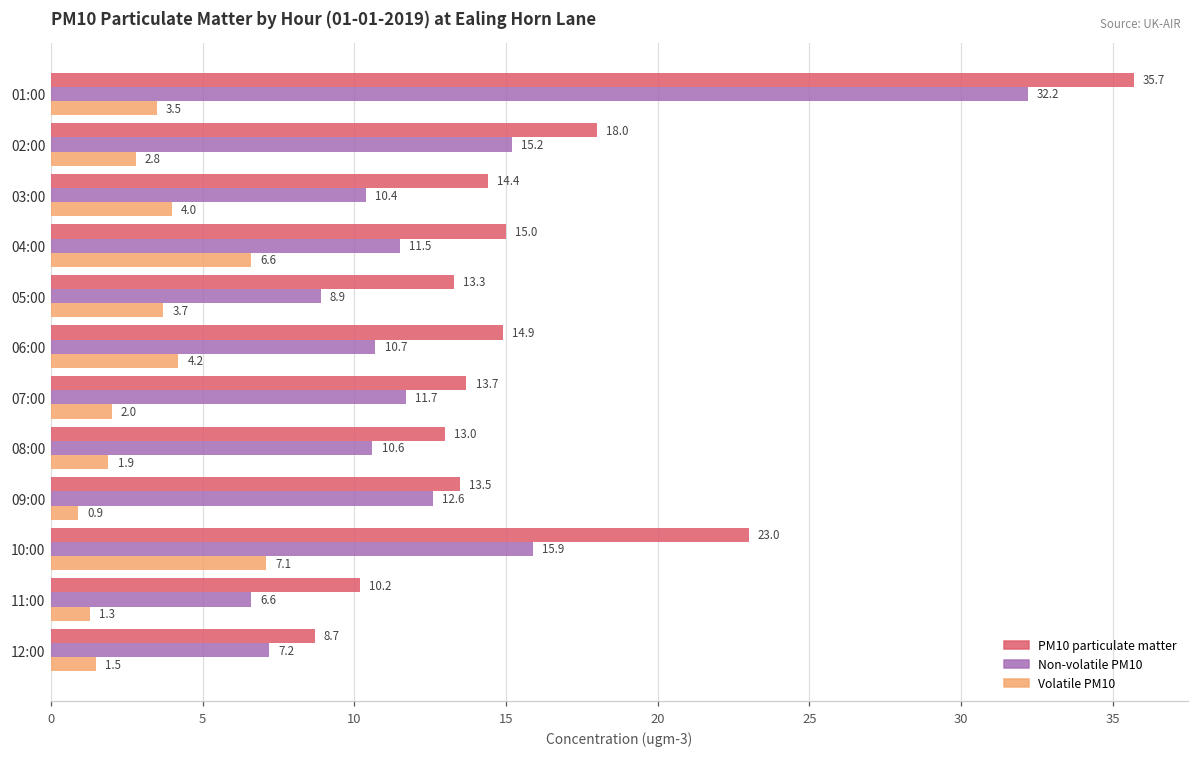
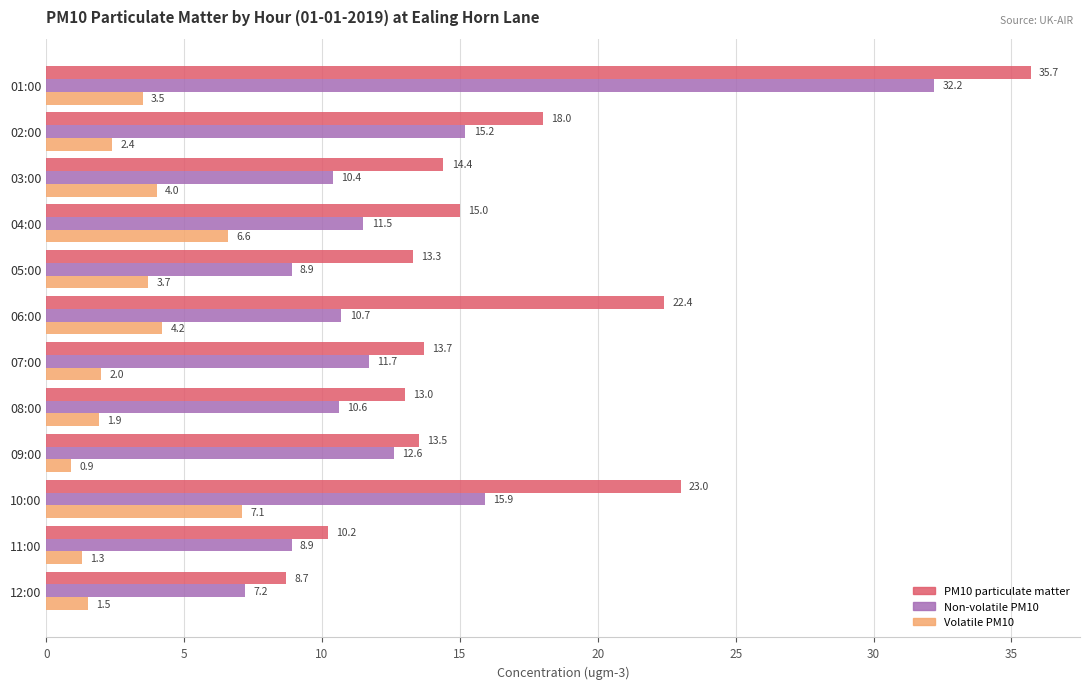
  {
    "PM10 particulate matter": {
      "01:00": 35.7,
      "02:00": 18.0,
      "03:00": 14.4,
      "04:00": 15.0,
      "05:00": 13.3,
-     "06:00": 14.9,
+     "06:00": 22.4,
      "07:00": 13.7,
      "08:00": 13.0,
      "09:00": 13.5,
      "10:00": 23.0,
      "11:00": 10.2,
      "12:00": 8.7
    },
    "Non-volatile PM10": {
      "01:00": 32.2,
      "02:00": 15.2,
      "03:00": 10.4,
      "04:00": 11.5,
      "05:00": 8.9,
      "06:00": 10.7,
      "07:00": 11.7,
      "08:00": 10.6,
      "09:00": 12.6,
      "10:00": 15.9,
-     "11:00": 6.6,
+     "11:00": 8.9,
      "12:00": 7.2
    },
    "Volatile PM10": {
      "01:00": 3.5,
-     "02:00": 2.8,
+     "02:00": 2.4,
      "03:00": 4.0,
      "04:00": 6.6,
      "05:00": 3.7,
      "06:00": 4.2,
      "07:00": 2.0,
      "08:00": 1.9,
      "09:00": 0.9,
      "10:00": 7.1,
      "11:00": 1.3,
      "12:00": 1.5
    }
  }
